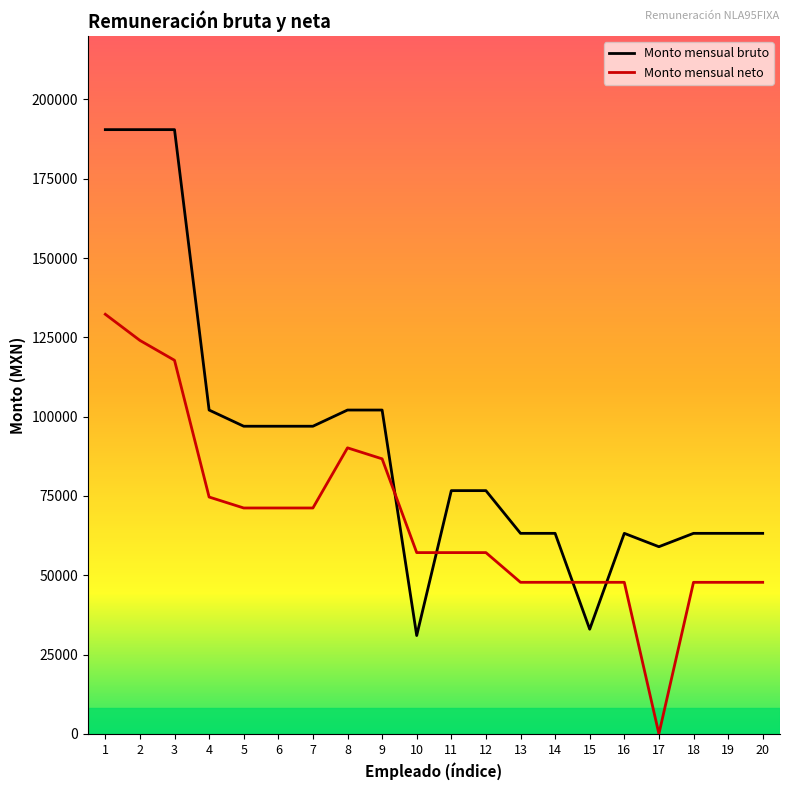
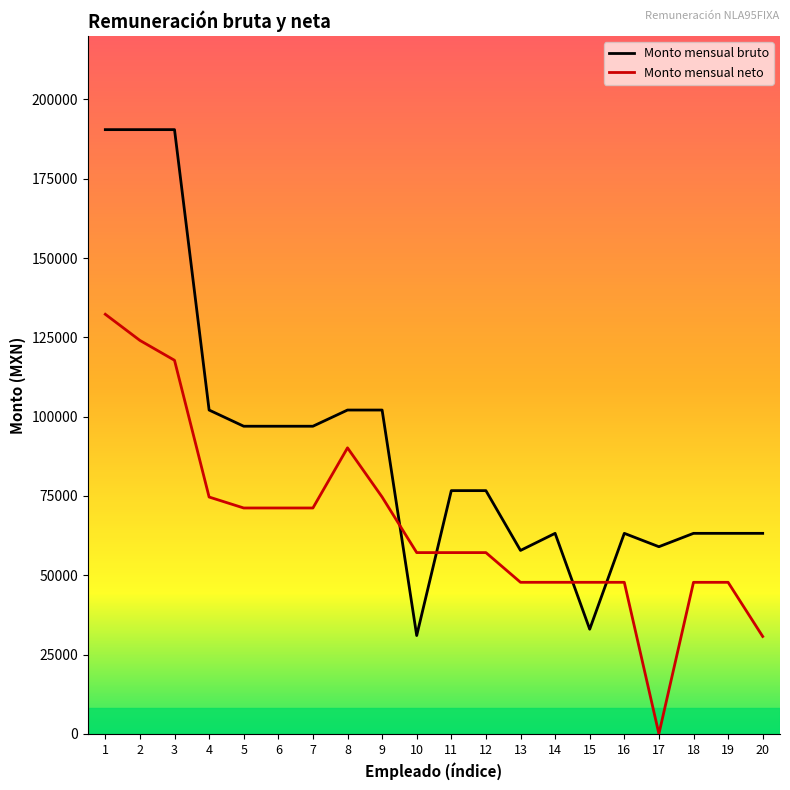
  {
    "Monto mensual bruto": {
      "1": 190000,
      "2": 190000,
      "3": 190000,
      "4": 102000,
      "5": 97000,
      "6": 97000,
      "7": 97000,
      "8": 102000,
      "9": 102000,
      "10": 31000,
      "11": 77000,
      "12": 77000,
-     "13": 63000,
+     "13": 58000,
      "14": 63000,
      "15": 33000,
      "16": 63000,
      "17": 59000,
      "18": 63000,
      "19": 63000,
      "20": 63000
    },
    "Monto mensual neto": {
      "1": 132000,
      "2": 124000,
      "3": 118000,
      "4": 75000,
      "5": 71000,
      "6": 71000,
      "7": 71000,
      "8": 90000,
-     "9": 87000,
+     "9": 75000,
      "10": 57000,
      "11": 57000,
      "12": 57000,
      "13": 48000,
      "14": 48000,
      "15": 48000,
      "16": 48000,
      "18": 48000,
      "19": 48000,
-     "20": 48000
+     "20": 31000
    }
  }
